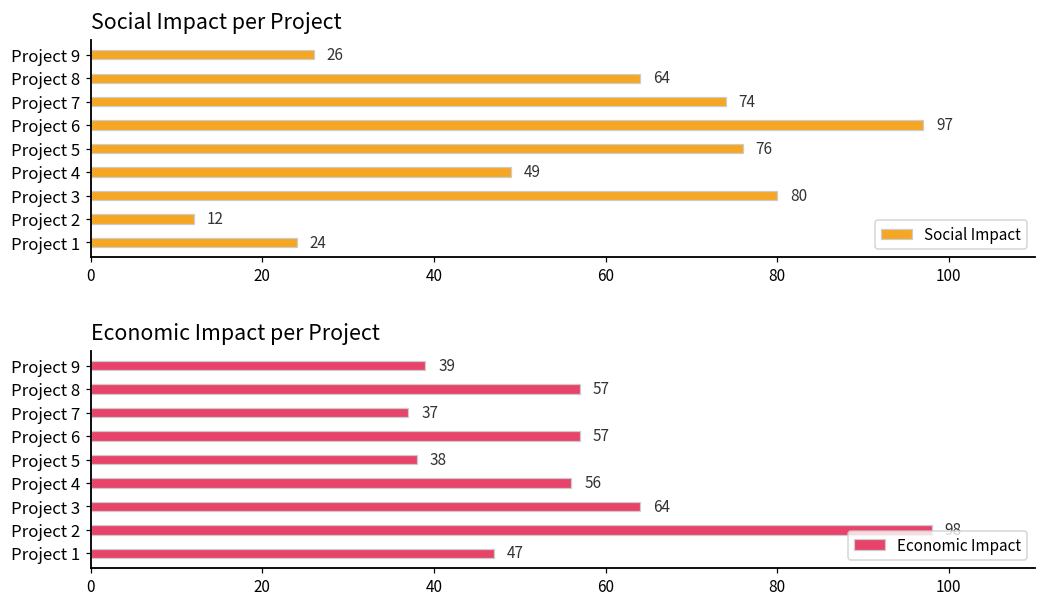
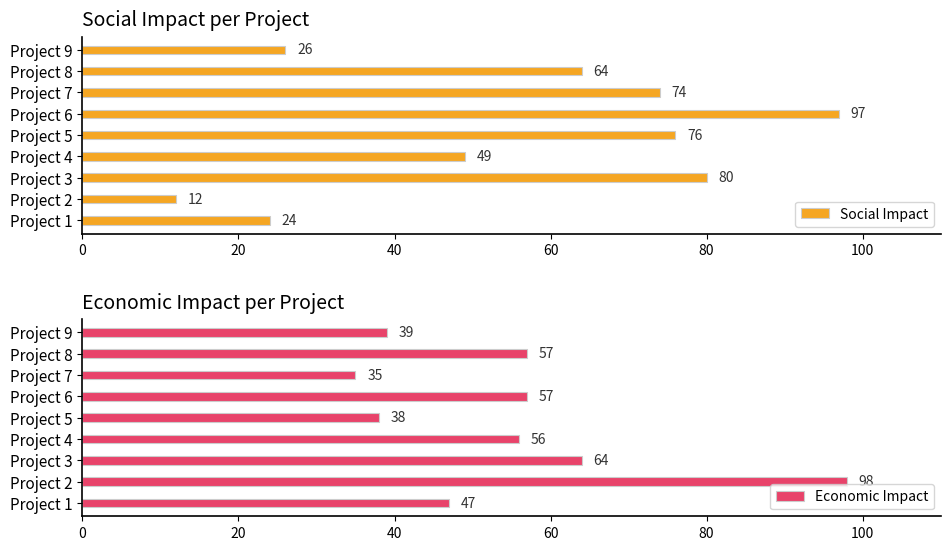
  {
    "Social Impact per Project": {
      "Project 9": 26,
      "Project 8": 64,
      "Project 7": 74,
      "Project 6": 97,
      "Project 5": 76,
      "Project 4": 49,
      "Project 3": 80,
      "Project 2": 12,
      "Project 1": 24
    },
    "Economic Impact per Project": {
      "Project 9": 39,
      "Project 8": 57,
-     "Project 7": 37,
+     "Project 7": 35,
      "Project 6": 57,
      "Project 5": 38,
      "Project 4": 56,
      "Project 3": 64,
      "Project 1": 47
    }
  }
